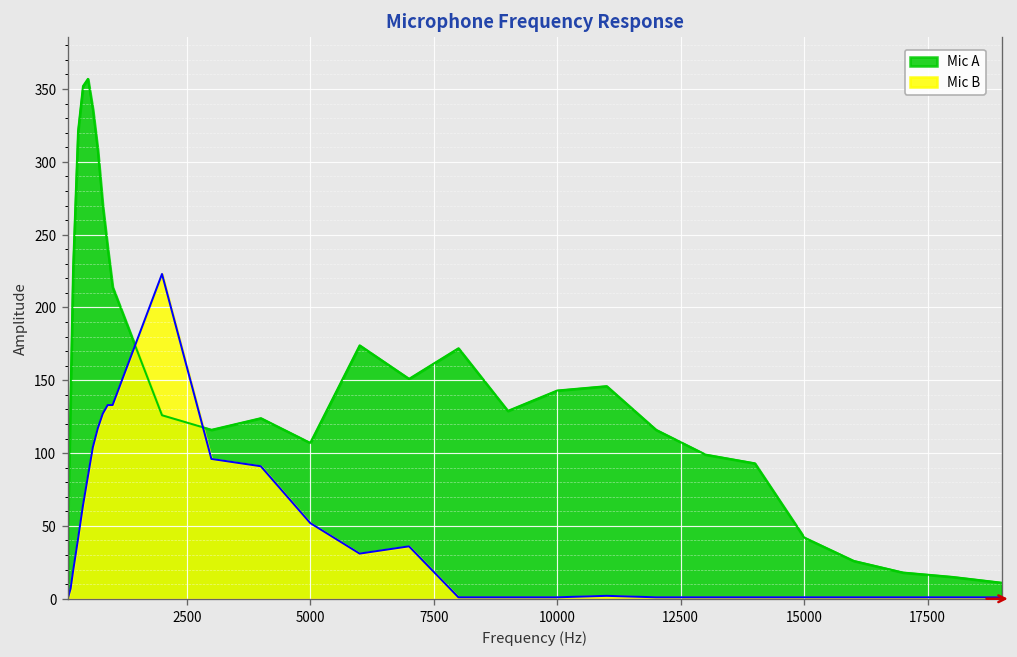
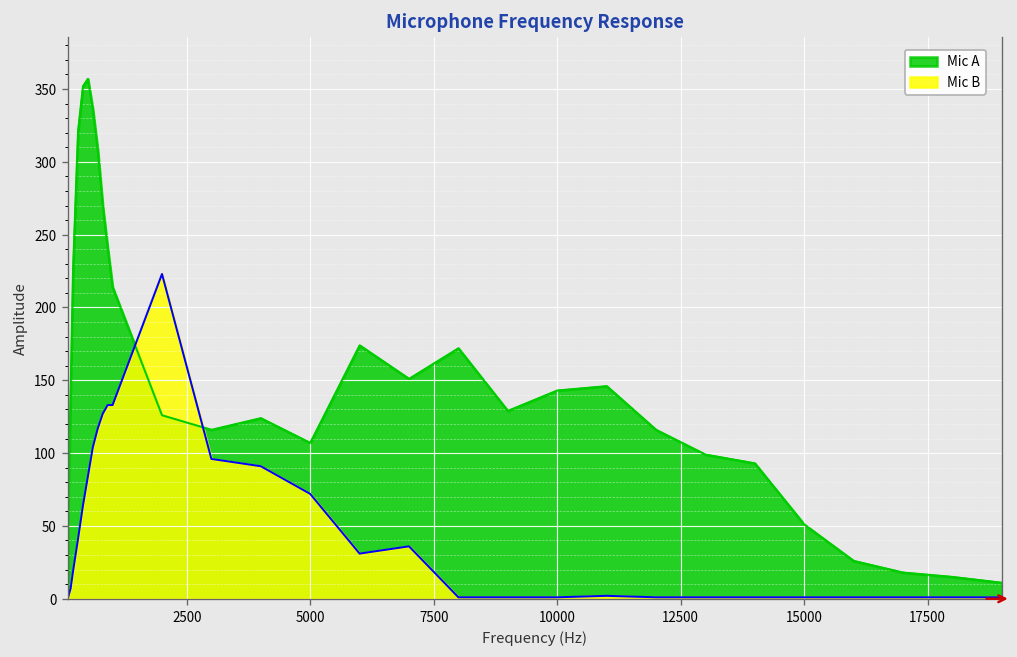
  {
    "Mic A": {
      "5000": 107,
      "10000": 143,
-     "15000": 42
+     "15000": 51
    },
    "Mic B": {
-     "5000": 52,
+     "5000": 72,
      "10000": 1,
      "15000": 1
    }
  }
